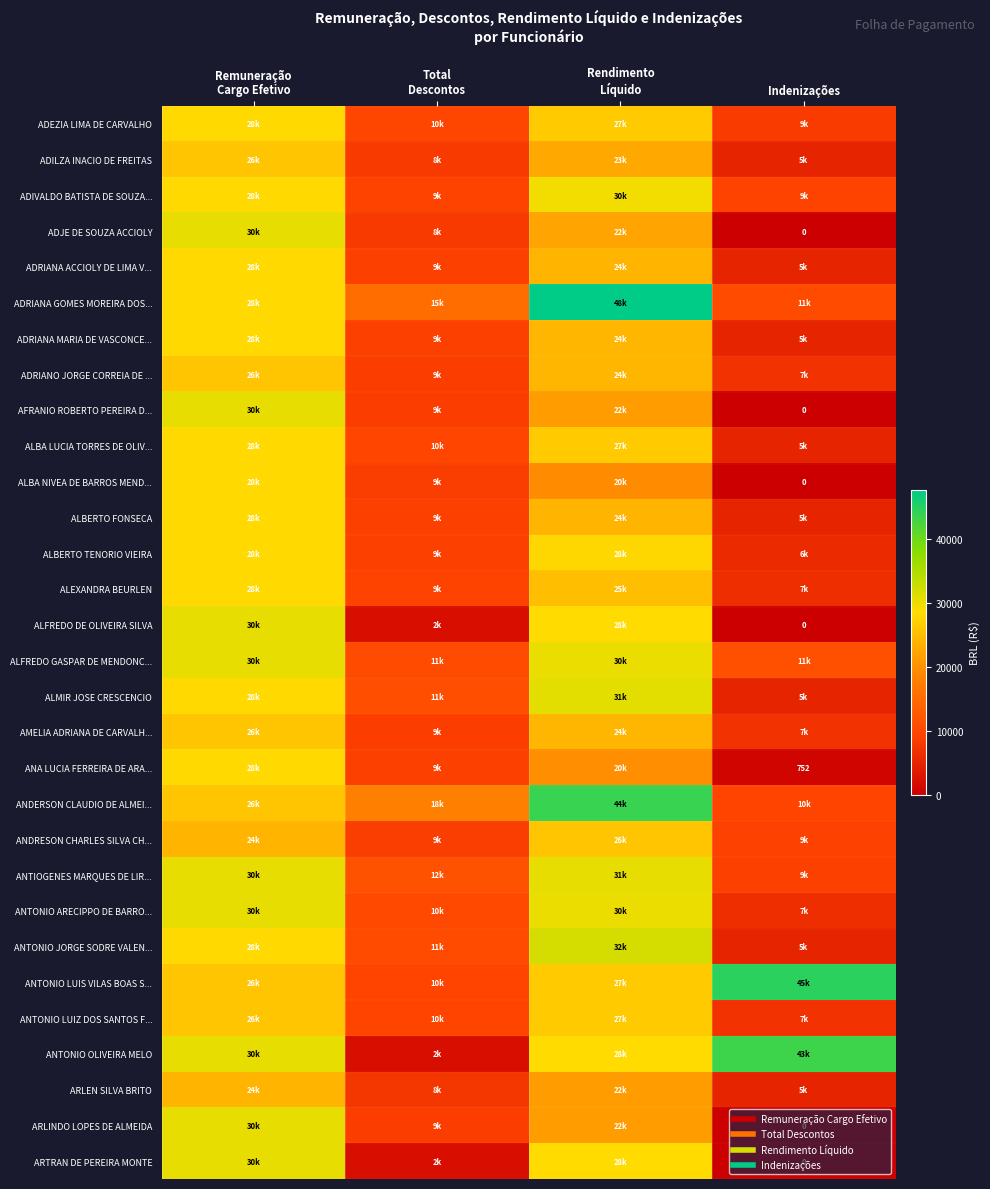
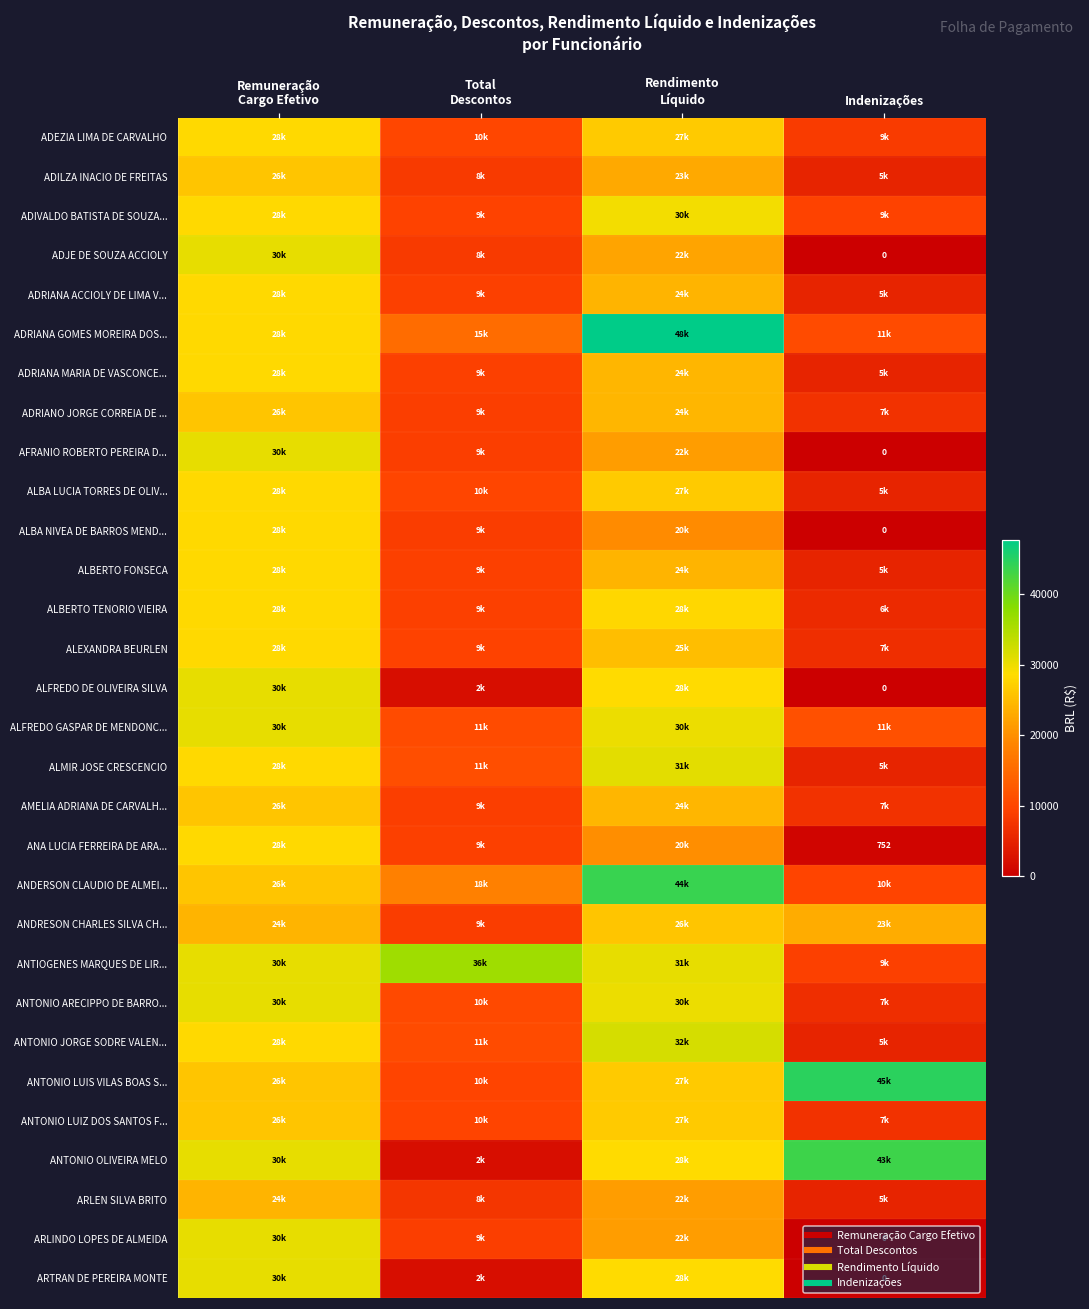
  {
    "ADEZIA LIMA DE CARVALHO": {
      "Remuneração Cargo Efetivo": "28k",
      "Total Descontos": "10k",
      "Rendimento Líquido": "27k",
      "Indenizações": "9k"
    },
    "ADILZA INACIO DE FREITAS": {
      "Remuneração Cargo Efetivo": "26k",
      "Total Descontos": "8k",
      "Rendimento Líquido": "23k",
      "Indenizações": "5k"
    },
    "ADIVALDO BATISTA DE SOUZA...": {
      "Remuneração Cargo Efetivo": "28k",
      "Total Descontos": "9k",
      "Rendimento Líquido": "30k",
      "Indenizações": "9k"
    },
    "ADJE DE SOUZA ACCIOLY": {
      "Remuneração Cargo Efetivo": "30k",
      "Total Descontos": "8k",
      "Rendimento Líquido": "22k",
      "Indenizações": "0"
    },
    "ADRIANA ACCIOLY DE LIMA V...": {
      "Remuneração Cargo Efetivo": "28k",
      "Total Descontos": "9k",
      "Rendimento Líquido": "24k",
      "Indenizações": "5k"
    },
    "ADRIANA GOMES MOREIRA DOS...": {
      "Remuneração Cargo Efetivo": "28k",
      "Total Descontos": "15k",
      "Rendimento Líquido": "48k",
      "Indenizações": "11k"
    },
    "ADRIANA MARIA DE VASCONCE...": {
      "Remuneração Cargo Efetivo": "28k",
      "Total Descontos": "9k",
      "Rendimento Líquido": "24k",
      "Indenizações": "5k"
    },
    "ADRIANO JORGE CORREIA DE ...": {
      "Remuneração Cargo Efetivo": "26k",
      "Total Descontos": "9k",
      "Rendimento Líquido": "24k",
      "Indenizações": "7k"
    },
    "AFRANIO ROBERTO PEREIRA D...": {
      "Remuneração Cargo Efetivo": "30k",
      "Total Descontos": "9k",
      "Rendimento Líquido": "22k",
      "Indenizações": "0"
    },
    "ALBA LUCIA TORRES DE OLIV...": {
      "Remuneração Cargo Efetivo": "28k",
      "Total Descontos": "10k",
      "Rendimento Líquido": "27k",
      "Indenizações": "5k"
    },
    "ALBA NIVEA DE BARROS MEND...": {
      "Remuneração Cargo Efetivo": "28k",
      "Total Descontos": "9k",
      "Rendimento Líquido": "20k",
      "Indenizações": "0"
    },
    "ALBERTO FONSECA": {
      "Remuneração Cargo Efetivo": "28k",
      "Total Descontos": "9k",
      "Rendimento Líquido": "24k",
      "Indenizações": "5k"
    },
    "ALBERTO TENORIO VIEIRA": {
      "Remuneração Cargo Efetivo": "28k",
      "Total Descontos": "9k",
      "Rendimento Líquido": "28k",
      "Indenizações": "6k"
    },
    "ALEXANDRA BEURLEN": {
      "Remuneração Cargo Efetivo": "28k",
      "Total Descontos": "9k",
      "Rendimento Líquido": "25k",
      "Indenizações": "7k"
    },
    "ALFREDO DE OLIVEIRA SILVA": {
      "Remuneração Cargo Efetivo": "30k",
      "Total Descontos": "2k",
      "Rendimento Líquido": "28k",
      "Indenizações": "0"
    },
    "ALFREDO GASPAR DE MENDONC...": {
      "Remuneração Cargo Efetivo": "30k",
      "Total Descontos": "11k",
      "Rendimento Líquido": "30k",
      "Indenizações": "11k"
    },
    "ALMIR JOSE CRESCENCIO": {
      "Remuneração Cargo Efetivo": "28k",
      "Total Descontos": "11k",
      "Rendimento Líquido": "31k",
      "Indenizações": "5k"
    },
    "AMELIA ADRIANA DE CARVALH...": {
      "Remuneração Cargo Efetivo": "26k",
      "Total Descontos": "9k",
      "Rendimento Líquido": "24k",
      "Indenizações": "7k"
    },
    "ANA LUCIA FERREIRA DE ARA...": {
      "Remuneração Cargo Efetivo": "28k",
      "Total Descontos": "9k",
      "Rendimento Líquido": "20k",
      "Indenizações": "752"
    },
    "ANDERSON CLAUDIO DE ALMEI...": {
      "Remuneração Cargo Efetivo": "26k",
      "Total Descontos": "18k",
      "Rendimento Líquido": "44k",
      "Indenizações": "10k"
    },
    "ANDRESON CHARLES SILVA CH...": {
      "Remuneração Cargo Efetivo": "24k",
      "Total Descontos": "9k",
      "Rendimento Líquido": "26k",
-     "Indenizações": "9k"
+     "Indenizações": "23k"
    },
    "ANTIOGENES MARQUES DE LIR...": {
      "Remuneração Cargo Efetivo": "30k",
-     "Total Descontos": "12k",
+     "Total Descontos": "36k",
      "Rendimento Líquido": "31k",
      "Indenizações": "9k"
    },
    "ANTONIO ARECIPPO DE BARRO...": {
      "Remuneração Cargo Efetivo": "30k",
      "Total Descontos": "10k",
      "Rendimento Líquido": "30k",
      "Indenizações": "7k"
    },
    "ANTONIO JORGE SODRE VALEN...": {
      "Remuneração Cargo Efetivo": "28k",
      "Total Descontos": "11k",
      "Rendimento Líquido": "32k",
      "Indenizações": "5k"
    },
    "ANTONIO LUIS VILAS BOAS S...": {
      "Remuneração Cargo Efetivo": "26k",
      "Total Descontos": "10k",
      "Rendimento Líquido": "27k",
      "Indenizações": "45k"
    },
    "ANTONIO LUIZ DOS SANTOS F...": {
      "Remuneração Cargo Efetivo": "26k",
      "Total Descontos": "10k",
      "Rendimento Líquido": "27k",
      "Indenizações": "7k"
    },
    "ANTONIO OLIVEIRA MELO": {
      "Remuneração Cargo Efetivo": "30k",
      "Total Descontos": "2k",
      "Rendimento Líquido": "28k",
      "Indenizações": "43k"
    },
    "ARLEN SILVA BRITO": {
      "Remuneração Cargo Efetivo": "24k",
      "Total Descontos": "8k",
      "Rendimento Líquido": "22k",
      "Indenizações": "5k"
    },
    "ARLINDO LOPES DE ALMEIDA": {
      "Remuneração Cargo Efetivo": "30k",
      "Total Descontos": "9k",
      "Rendimento Líquido": "22k"
    },
    "ARTRAN DE PEREIRA MONTE": {
      "Remuneração Cargo Efetivo": "30k",
      "Total Descontos": "2k",
      "Rendimento Líquido": "28k"
    }
  }
